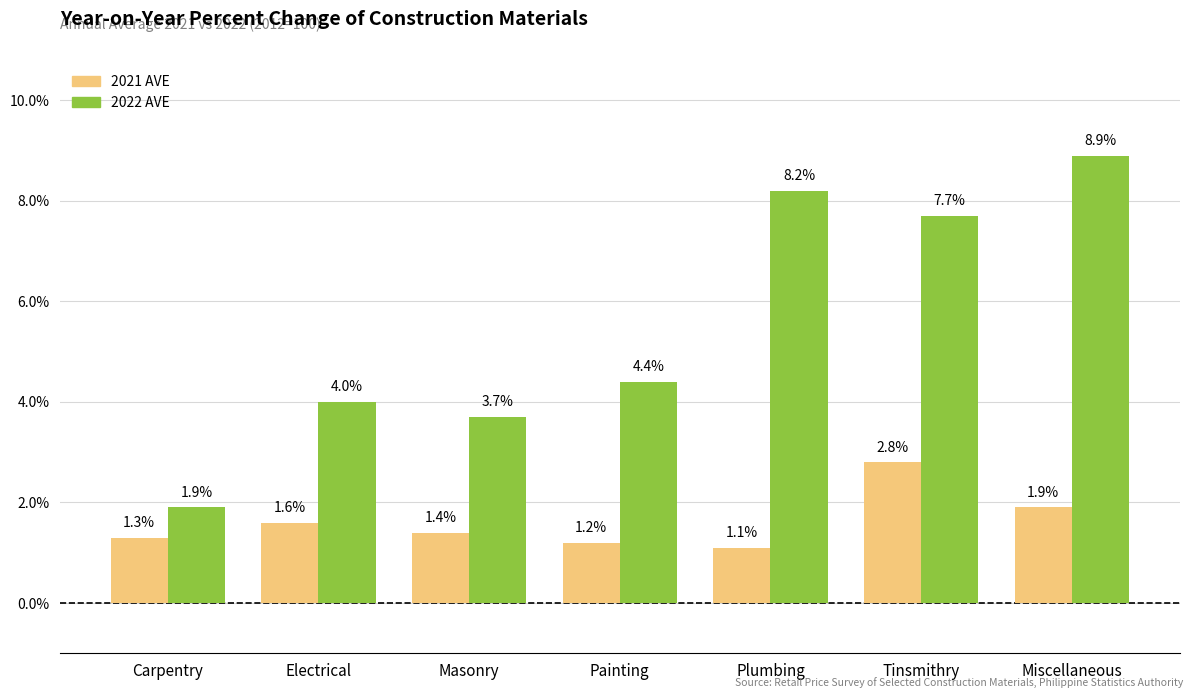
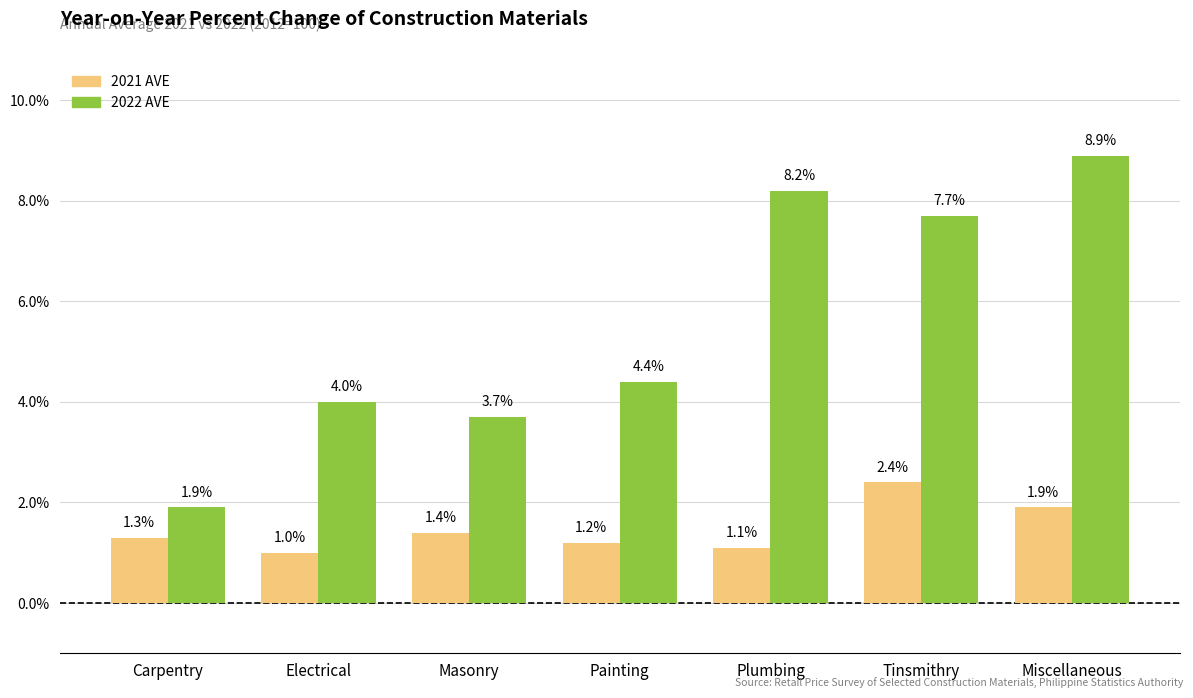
  {
    "2021 AVE": {
      "Carpentry": "1.3%",
-     "Electrical": "1.6%",
+     "Electrical": "1.0%",
      "Masonry": "1.4%",
      "Painting": "1.2%",
      "Plumbing": "1.1%",
-     "Tinsmithry": "2.8%",
+     "Tinsmithry": "2.4%",
      "Miscellaneous": "1.9%"
    },
    "2022 AVE": {
      "Carpentry": "1.9%",
      "Electrical": "4.0%",
      "Masonry": "3.7%",
      "Painting": "4.4%",
      "Plumbing": "8.2%",
      "Tinsmithry": "7.7%",
      "Miscellaneous": "8.9%"
    }
  }
